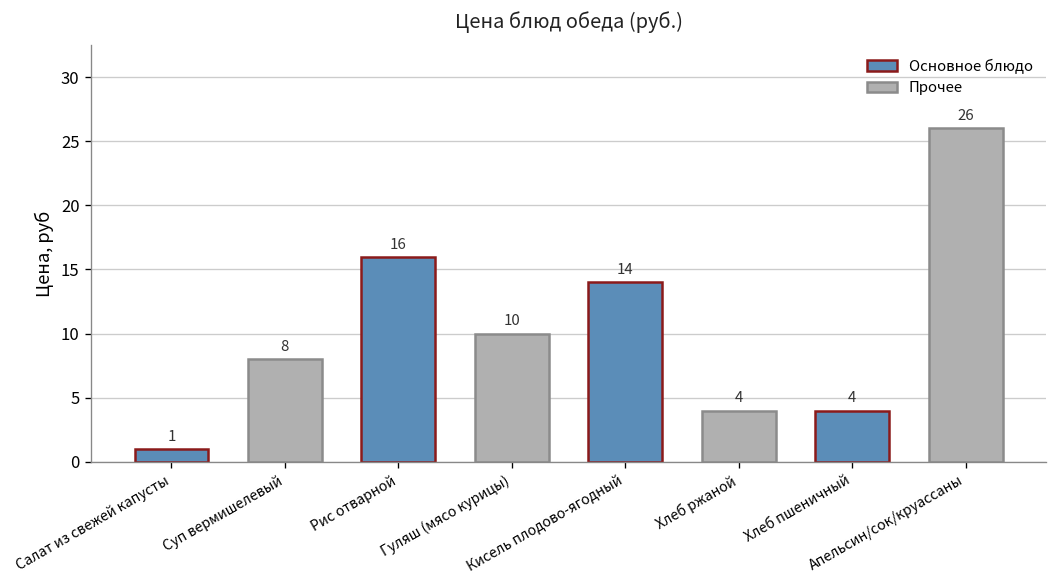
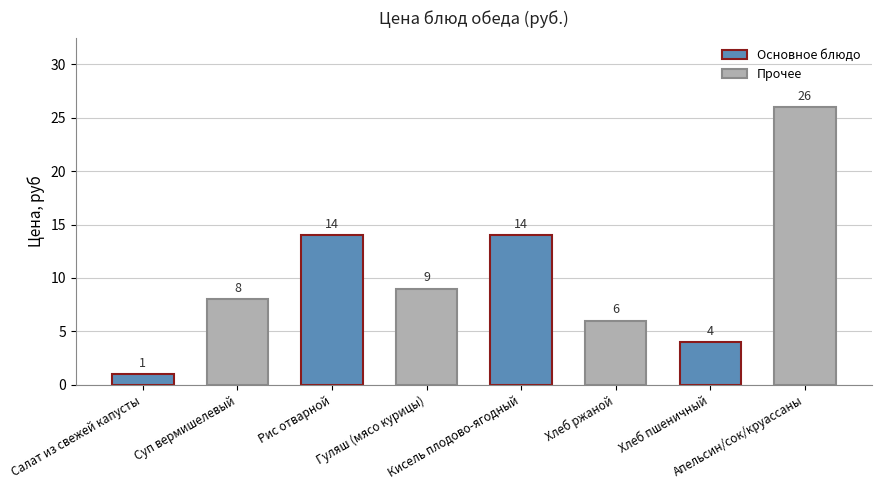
  {
    "Салат из свежей капусты": 1,
    "Суп вермишелевый": 8,
-   "Рис отварной": 16,
-   "Гуляш (мясо курицы)": 10,
+   "Рис отварной": 14,
+   "Гуляш (мясо курицы)": 9,
    "Кисель плодово-ягодный": 14,
-   "Хлеб ржаной": 4,
+   "Хлеб ржаной": 6,
    "Хлеб пшеничный": 4,
    "Апельсин/сок/круассаны": 26
  }
